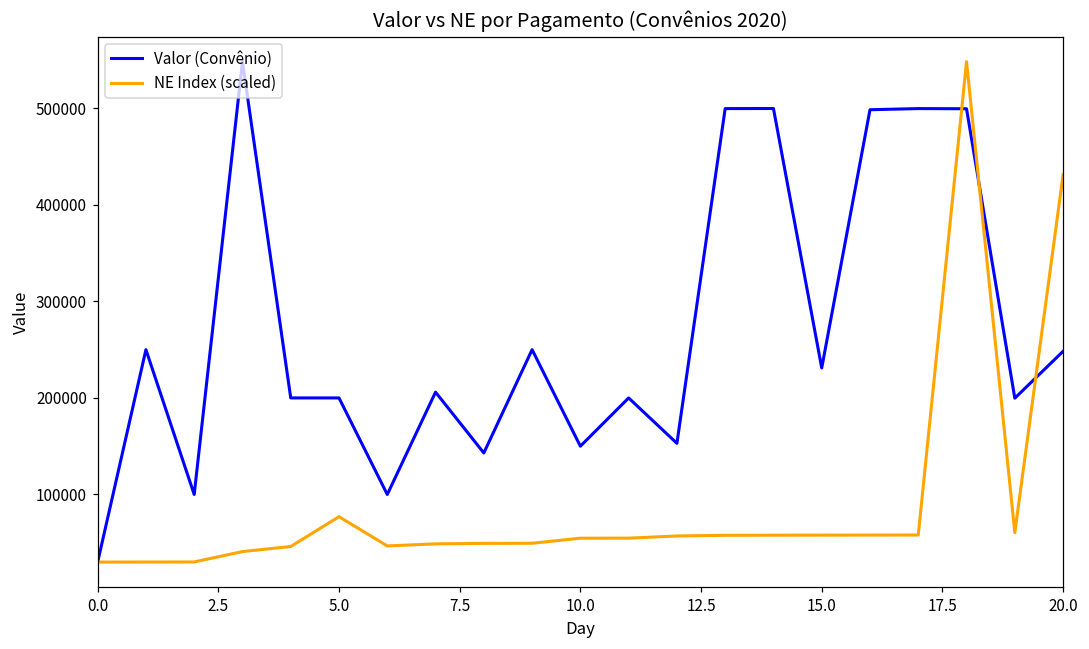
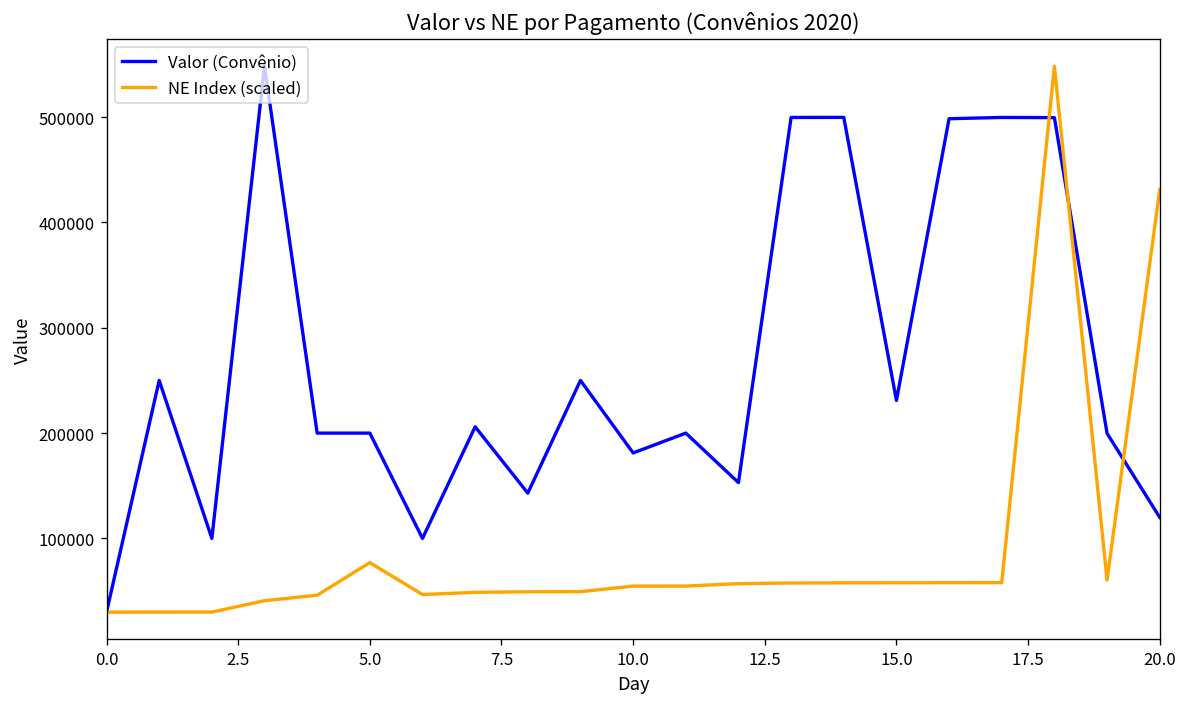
  {
    "Valor (Convênio)": {
      "5.0": 200000,
-     "10.0": 150000,
+     "10.0": 180000,
      "15.0": 230000,
-     "20.0": 250000
+     "20.0": 120000
    },
    "NE Index (scaled)": {
      "5.0": 80000,
      "10.0": 50000,
      "15.0": 60000,
      "20.0": 430000
    }
  }
